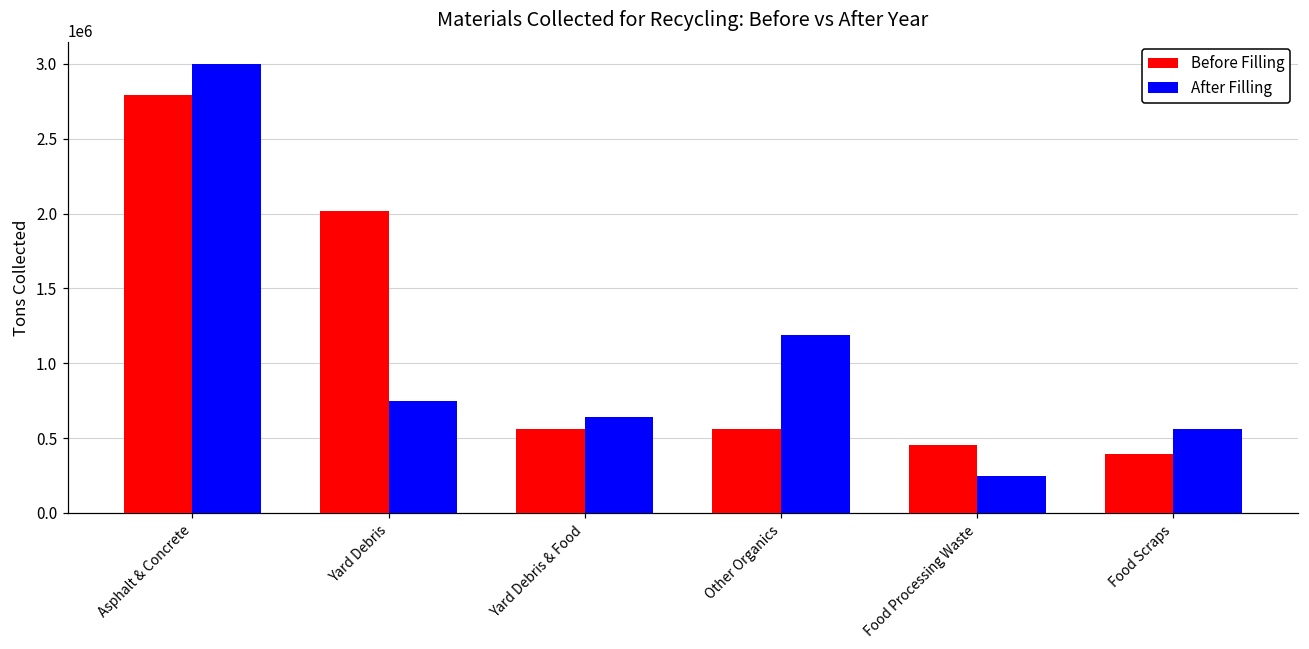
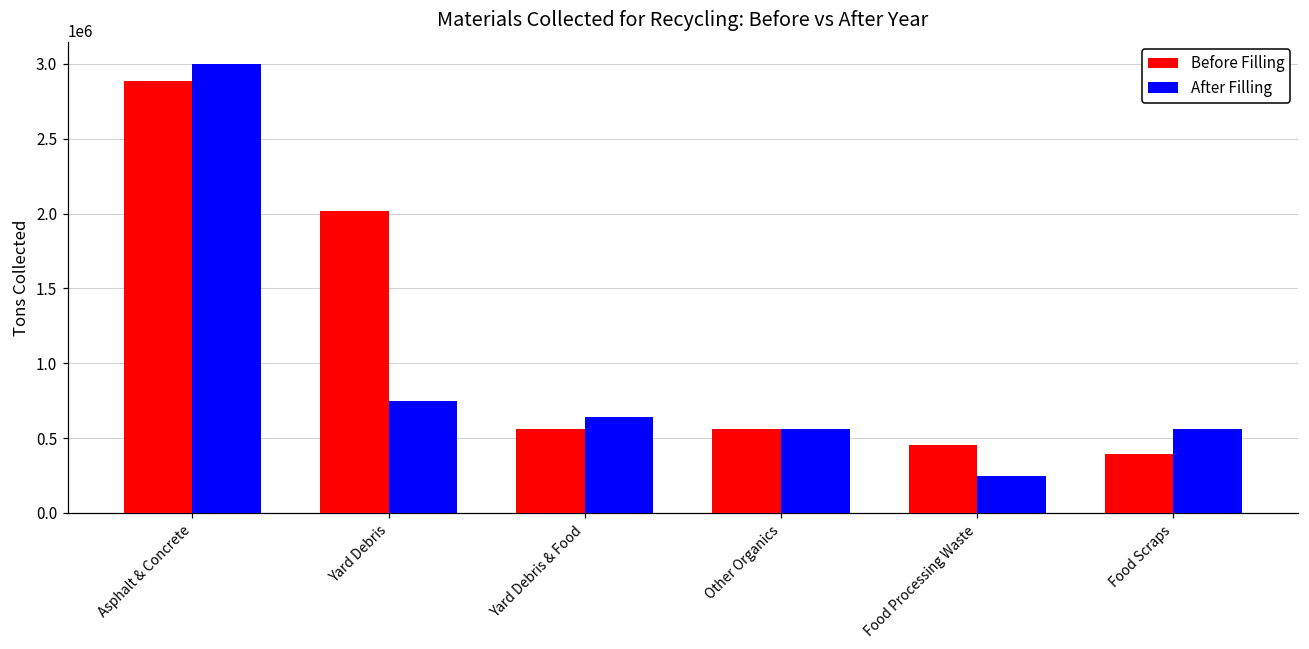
  {
    "Before Filling": {
-     "Asphalt & Concrete": 2790000,
+     "Asphalt & Concrete": 2890000,
      "Yard Debris": 2020000,
      "Yard Debris & Food": 560000,
      "Other Organics": 560000,
      "Food Processing Waste": 460000,
      "Food Scraps": 390000
    },
    "After Filling": {
      "Asphalt & Concrete": 3000000,
      "Yard Debris": 750000,
      "Yard Debris & Food": 640000,
-     "Other Organics": 1190000,
+     "Other Organics": 560000,
      "Food Processing Waste": 250000,
      "Food Scraps": 560000
    }
  }
